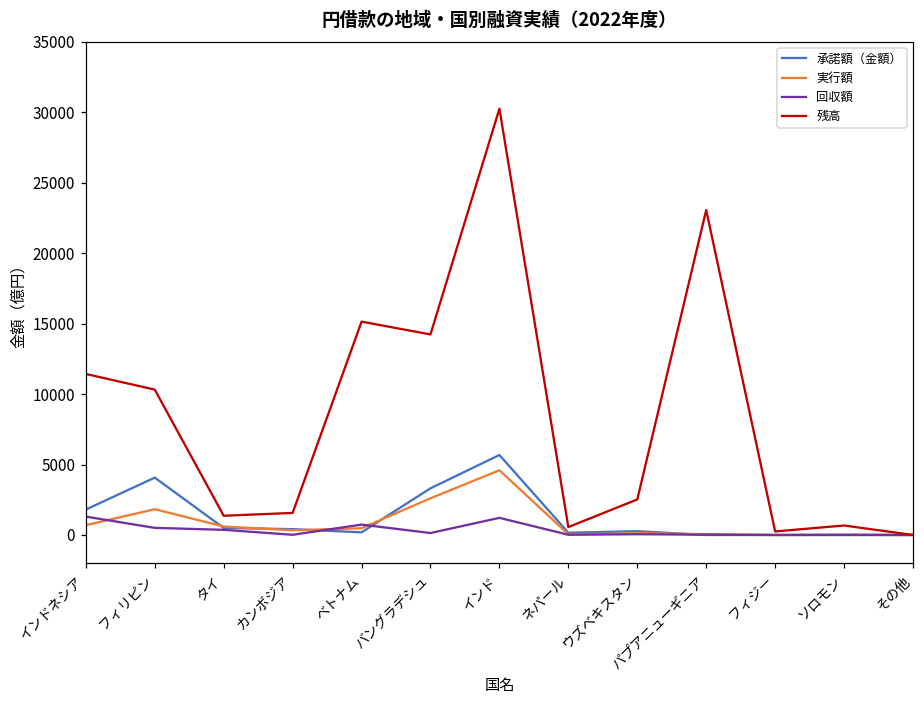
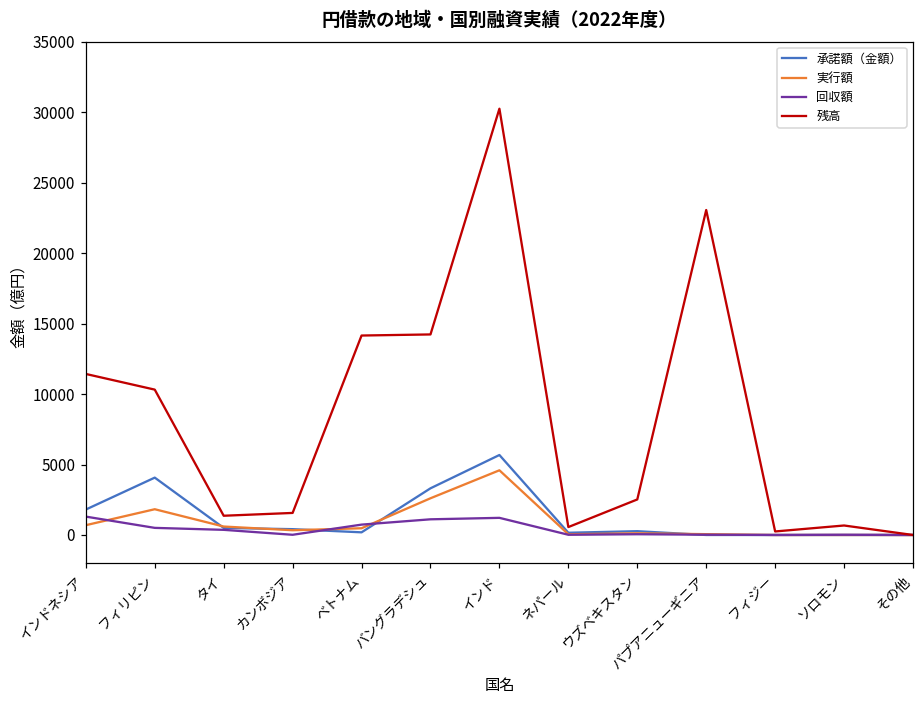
  {
    "承諾額（金額）": {
      "インドネシア": 1800,
      "フィリピン": 4100,
      "ベトナム": 200,
      "バングラデシュ": 3300,
      "インド": 5700
    },
    "実行額": {
      "インドネシア": 700,
      "フィリピン": 1800,
      "ベトナム": 500,
      "バングラデシュ": 2600,
      "インド": 4600
    },
    "回収額": {
      "インドネシア": 1300,
      "フィリピン": 500,
      "カンボジア": 0,
      "ベトナム": 700,
-     "バングラデシュ": 100,
+     "バングラデシュ": 1100,
      "インド": 1200
    },
    "残高": {
      "インドネシア": 11400,
      "フィリピン": 10300,
      "タイ": 1400,
      "カンボジア": 1600,
-     "ベトナム": 15100,
+     "ベトナム": 14200,
      "バングラデシュ": 14200,
      "インド": 30200,
      "ネパール": 600,
      "ウズベキスタン": 2500,
      "パプアニューギニア": 23100,
      "フィジー": 300,
      "ソロモン": 700
    }
  }
